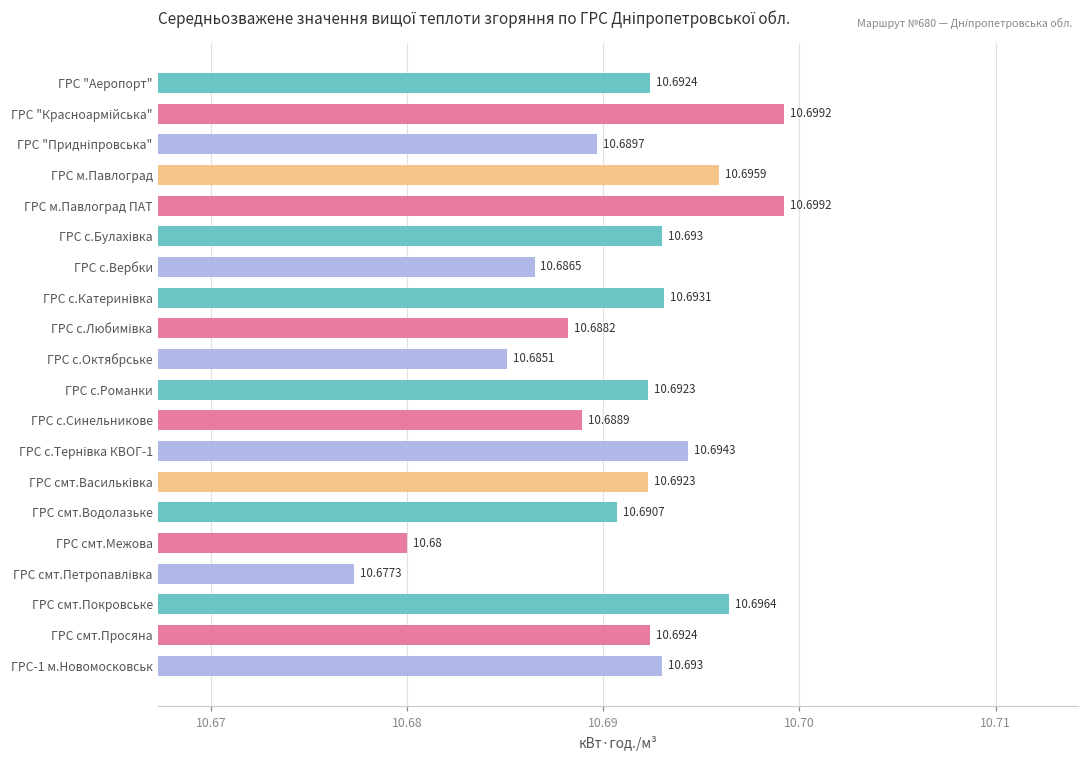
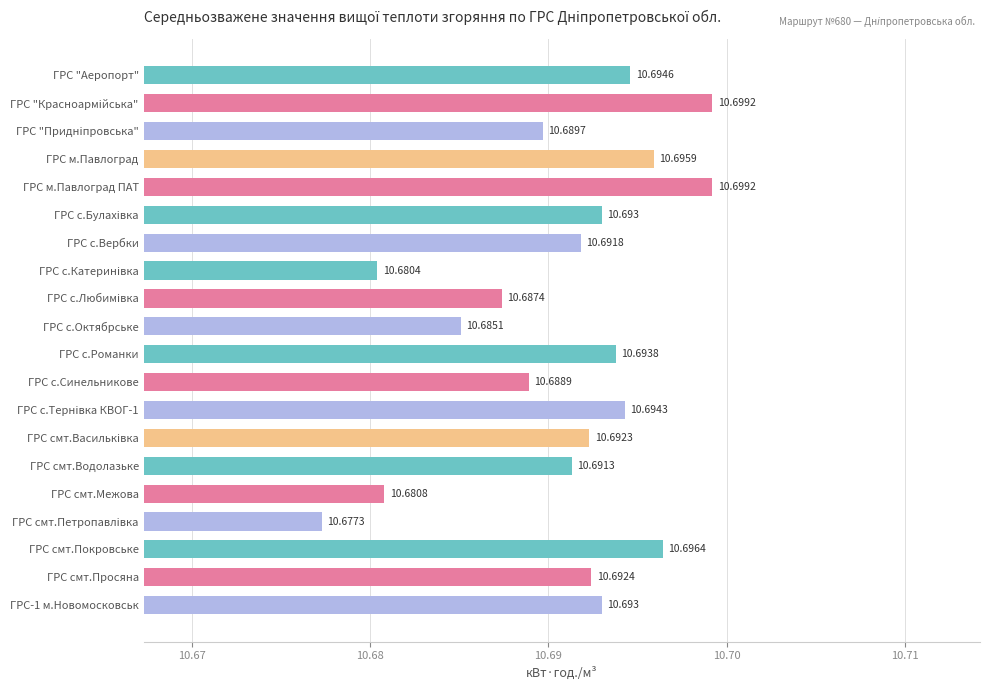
  {
-   "ГРС \"Аеропорт\"": 10.6924,
+   "ГРС \"Аеропорт\"": 10.6946,
    "ГРС \"Красноармійська\"": 10.6992,
    "ГРС \"Придніпровська\"": 10.6897,
    "ГРС м.Павлоград": 10.6959,
    "ГРС м.Павлоград ПАТ": 10.6992,
    "ГРС с.Булахівка": 10.693,
-   "ГРС с.Вербки": 10.6865,
-   "ГРС с.Катеринівка": 10.6931,
-   "ГРС с.Любимівка": 10.6882,
+   "ГРС с.Вербки": 10.6918,
+   "ГРС с.Катеринівка": 10.6804,
+   "ГРС с.Любимівка": 10.6874,
    "ГРС с.Октябрське": 10.6851,
-   "ГРС с.Романки": 10.6923,
+   "ГРС с.Романки": 10.6938,
    "ГРС с.Синельникове": 10.6889,
    "ГРС с.Тернівка КВОГ-1": 10.6943,
    "ГРС смт.Васильківка": 10.6923,
-   "ГРС смт.Водолазьке": 10.6907,
-   "ГРС смт.Межова": 10.68,
+   "ГРС смт.Водолазьке": 10.6913,
+   "ГРС смт.Межова": 10.6808,
    "ГРС смт.Петропавлівка": 10.6773,
    "ГРС смт.Покровське": 10.6964,
    "ГРС смт.Просяна": 10.6924,
    "ГРС-1 м.Новомосковськ": 10.693
  }
